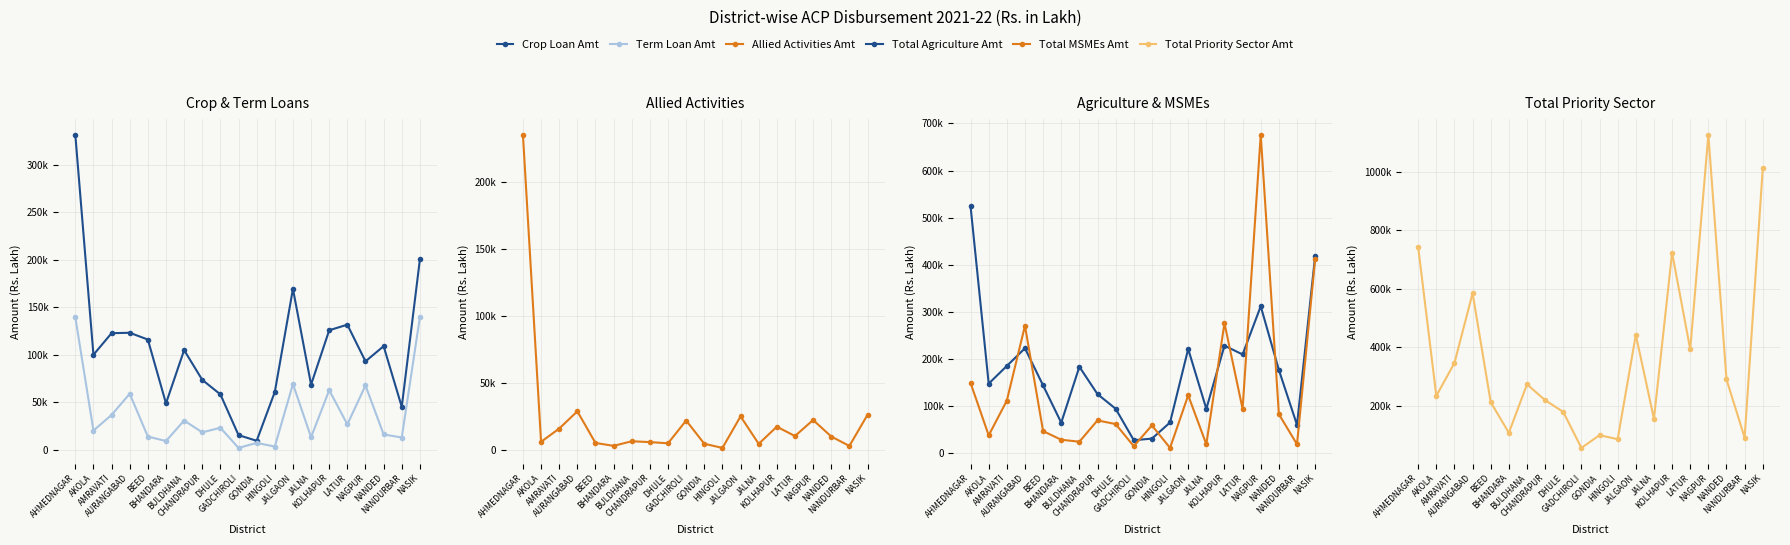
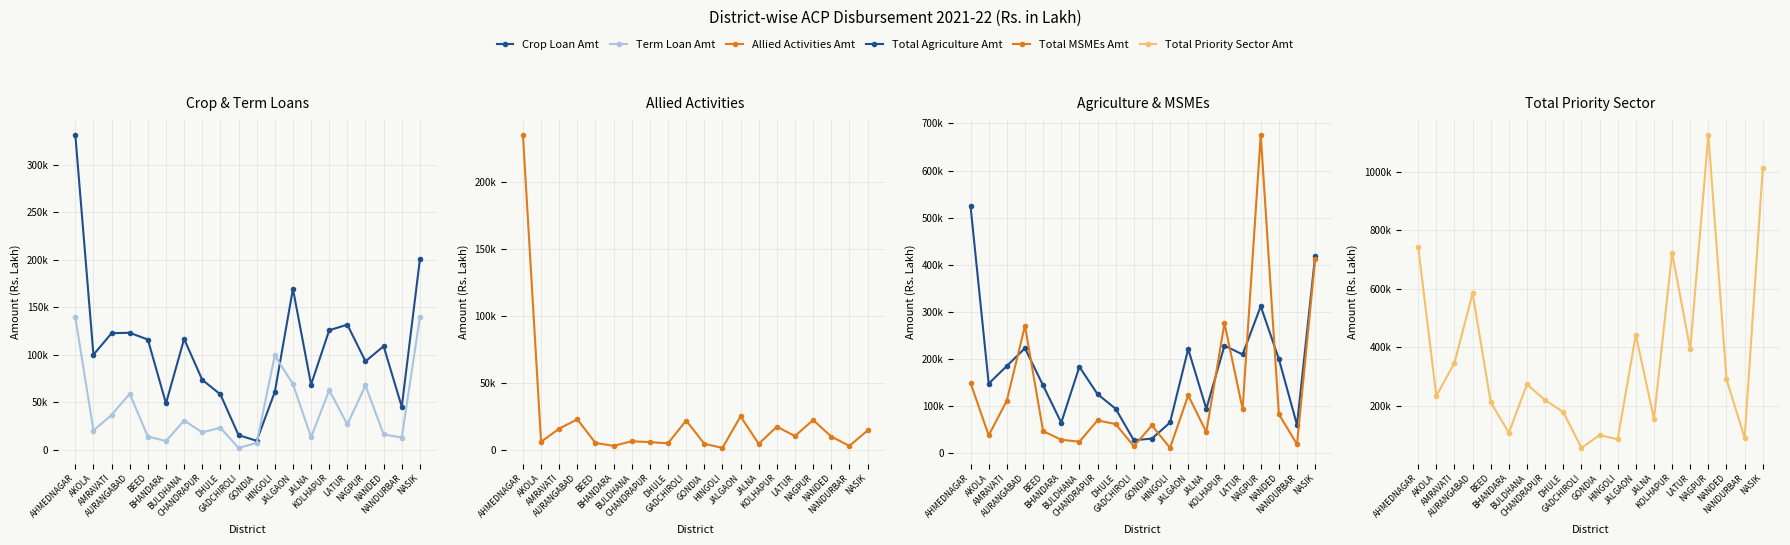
  {
    "Crop & Term Loans": {
      "Crop Loan Amt": {
        "AHMEDNAGAR": 330000,
        "AKOLA": 100000,
        "AMRAVATI": 120000,
        "AURANGABAD": 120000,
        "BEED": 120000,
        "BHANDARA": 50000,
-       "BULDHANA": 100000,
+       "BULDHANA": 120000,
        "CHANDRAPUR": 70000,
        "DHULE": 60000,
        "GADCHIROLI": 20000,
        "HINGOLI": 60000,
        "JALGAON": 170000,
        "JALNA": 70000,
        "KOLHAPUR": 130000,
        "LATUR": 130000,
        "NAGPUR": 90000,
        "NANDED": 110000,
        "NANDURBAR": 50000,
        "NASIK": 200000
      },
      "Term Loan Amt": {
        "AHMEDNAGAR": 140000,
        "AKOLA": 20000,
        "AMRAVATI": 40000,
        "AURANGABAD": 60000,
        "BEED": 10000,
        "BHANDARA": 10000,
        "BULDHANA": 30000,
        "CHANDRAPUR": 20000,
        "DHULE": 20000,
        "GADCHIROLI": 0,
-       "HINGOLI": 0,
+       "HINGOLI": 100000,
        "JALGAON": 70000,
        "JALNA": 10000,
        "KOLHAPUR": 60000,
        "LATUR": 30000,
        "NAGPUR": 70000,
        "NANDED": 20000,
        "NANDURBAR": 10000,
        "NASIK": 140000
      }
    },
    "Allied Activities": {
      "AHMEDNAGAR": 235000,
      "AKOLA": 6000,
      "AMRAVATI": 16000,
-     "AURANGABAD": 29000,
+     "AURANGABAD": 23000,
      "BEED": 5000,
      "BHANDARA": 3000,
      "BULDHANA": 6000,
      "CHANDRAPUR": 6000,
      "DHULE": 5000,
      "GADCHIROLI": 22000,
      "GONDIA": 5000,
      "HINGOLI": 1000,
      "JALGAON": 25000,
      "JALNA": 5000,
      "KOLHAPUR": 17000,
      "LATUR": 10000,
      "NAGPUR": 22000,
      "NANDED": 10000,
      "NANDURBAR": 3000,
-     "NASIK": 26000
+     "NASIK": 14000
    },
    "Agriculture & MSMEs": {
      "Total Agriculture Amt": {
        "AHMEDNAGAR": 520000,
        "AKOLA": 150000,
        "AMRAVATI": 190000,
        "AURANGABAD": 220000,
        "BEED": 140000,
        "BHANDARA": 70000,
        "BULDHANA": 180000,
        "CHANDRAPUR": 130000,
        "DHULE": 90000,
        "GADCHIROLI": 30000,
        "GONDIA": 30000,
        "HINGOLI": 70000,
        "JALGAON": 220000,
        "JALNA": 90000,
        "KOLHAPUR": 230000,
        "LATUR": 210000,
        "NAGPUR": 310000,
-       "NANDED": 180000,
+       "NANDED": 200000,
        "NANDURBAR": 60000,
        "NASIK": 420000
      },
      "Total MSMEs Amt": {
        "AHMEDNAGAR": 150000,
        "AKOLA": 40000,
        "AMRAVATI": 110000,
        "AURANGABAD": 270000,
        "BEED": 50000,
        "BHANDARA": 30000,
        "BULDHANA": 20000,
        "CHANDRAPUR": 70000,
        "DHULE": 60000,
        "GADCHIROLI": 20000,
        "GONDIA": 60000,
        "HINGOLI": 10000,
        "JALGAON": 120000,
-       "JALNA": 20000,
+       "JALNA": 50000,
        "KOLHAPUR": 280000,
        "LATUR": 90000,
        "NAGPUR": 680000,
        "NANDED": 80000,
        "NANDURBAR": 20000,
        "NASIK": 410000
      }
    },
    "Total Priority Sector": {
      "AHMEDNAGAR": 740000,
      "AKOLA": 230000,
      "AMRAVATI": 350000,
      "AURANGABAD": 580000,
      "BEED": 210000,
      "BHANDARA": 110000,
      "BULDHANA": 270000,
      "CHANDRAPUR": 220000,
      "DHULE": 180000,
      "GADCHIROLI": 60000,
      "GONDIA": 100000,
      "HINGOLI": 90000,
      "JALGAON": 440000,
      "JALNA": 150000,
      "KOLHAPUR": 720000,
      "LATUR": 390000,
      "NAGPUR": 1130000,
      "NANDED": 290000,
      "NANDURBAR": 90000,
      "NASIK": 1010000
    }
  }
